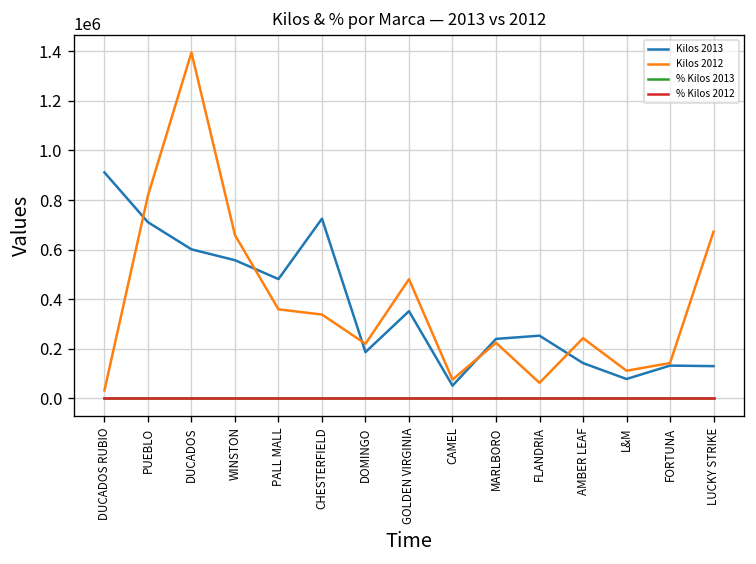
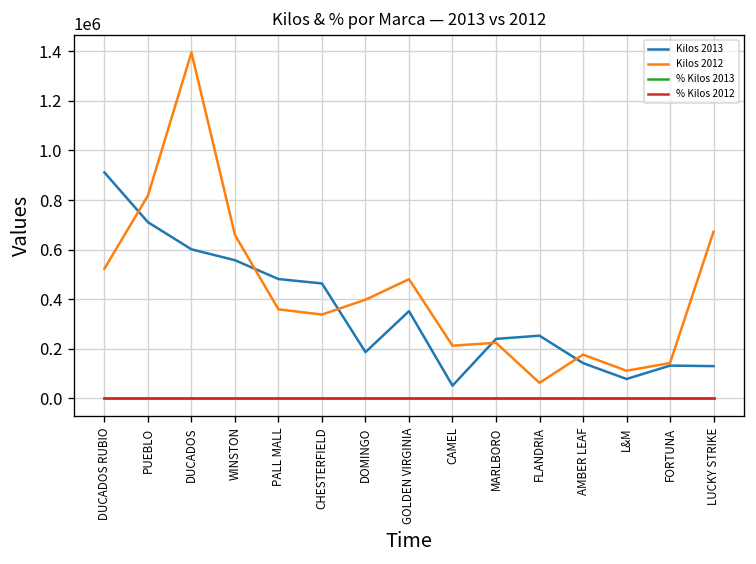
  {
    "Kilos 2013": {
      "DUCADOS RUBIO": 910000,
      "PUEBLO": 710000,
      "DUCADOS": 600000,
      "WINSTON": 560000,
      "PALL MALL": 480000,
-     "CHESTERFIELD": 720000,
+     "CHESTERFIELD": 460000,
      "DOMINGO": 190000,
      "GOLDEN VIRGINIA": 350000,
      "CAMEL": 50000,
      "MARLBORO": 240000,
      "FLANDRIA": 250000,
      "AMBER LEAF": 140000,
      "L&M": 80000,
      "LUCKY STRIKE": 130000
    },
    "Kilos 2012": {
-     "DUCADOS RUBIO": 30000,
+     "DUCADOS RUBIO": 520000,
      "PUEBLO": 820000,
      "DUCADOS": 1390000,
      "WINSTON": 660000,
      "PALL MALL": 360000,
      "CHESTERFIELD": 340000,
-     "DOMINGO": 220000,
+     "DOMINGO": 400000,
      "GOLDEN VIRGINIA": 480000,
-     "CAMEL": 80000,
+     "CAMEL": 210000,
      "MARLBORO": 220000,
      "FLANDRIA": 60000,
-     "AMBER LEAF": 240000,
+     "AMBER LEAF": 180000,
      "L&M": 110000,
      "LUCKY STRIKE": 670000
    },
    "% Kilos 2012": {
      "DUCADOS RUBIO": 0,
      "PUEBLO": 0,
      "DUCADOS": 0,
      "WINSTON": 0,
      "PALL MALL": 0,
      "CHESTERFIELD": 0,
      "DOMINGO": 0,
      "GOLDEN VIRGINIA": 0,
      "CAMEL": 0,
      "MARLBORO": 0,
      "FLANDRIA": 0,
      "AMBER LEAF": 0,
      "L&M": 0,
      "FORTUNA": 0,
      "LUCKY STRIKE": 0
    }
  }
